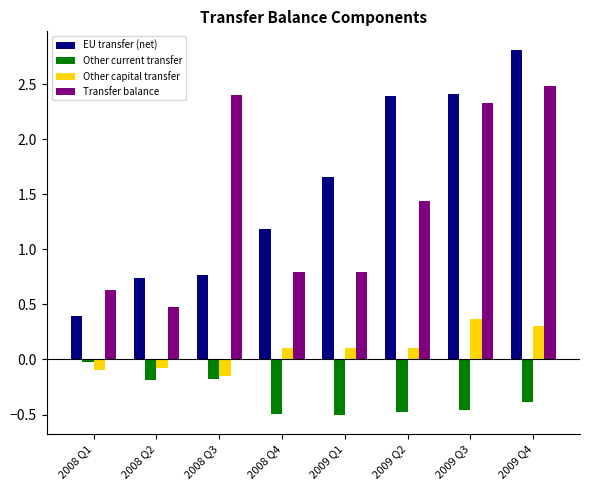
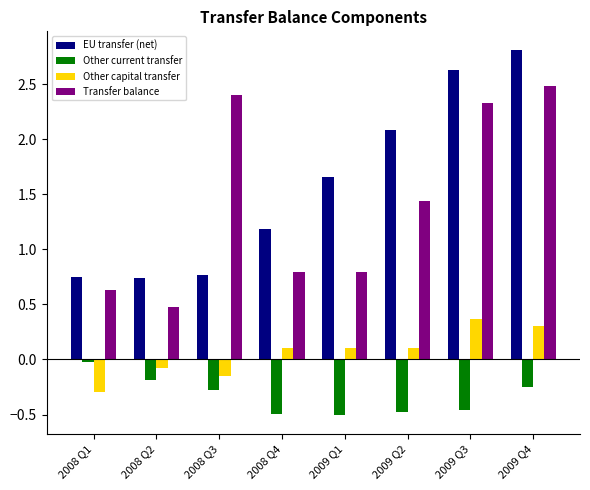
  {
    "EU transfer (net)": {
-     "2008 Q1": 0.39,
+     "2008 Q1": 0.75,
      "2008 Q2": 0.74,
      "2008 Q3": 0.77,
      "2008 Q4": 1.18,
      "2009 Q1": 1.66,
-     "2009 Q2": 2.39,
-     "2009 Q3": 2.41,
+     "2009 Q2": 2.08,
+     "2009 Q3": 2.63,
      "2009 Q4": 2.81
    },
    "Other current transfer": {
      "2008 Q1": -0.02,
      "2008 Q2": -0.18,
-     "2008 Q3": -0.18,
+     "2008 Q3": -0.28,
      "2008 Q4": -0.49,
      "2009 Q1": -0.51,
      "2009 Q2": -0.48,
      "2009 Q3": -0.46,
-     "2009 Q4": -0.38
+     "2009 Q4": -0.25
    },
    "Other capital transfer": {
-     "2008 Q1": -0.10,
+     "2008 Q1": -0.30,
      "2008 Q2": -0.08,
      "2008 Q3": -0.15,
      "2008 Q4": 0.10,
      "2009 Q1": 0.10,
      "2009 Q2": 0.10,
      "2009 Q3": 0.36,
      "2009 Q4": 0.31
    },
    "Transfer balance": {
      "2008 Q1": 0.63,
      "2008 Q2": 0.48,
      "2008 Q3": 2.40,
      "2008 Q4": 0.80,
      "2009 Q1": 0.80,
      "2009 Q2": 1.44,
      "2009 Q3": 2.33,
      "2009 Q4": 2.48
    }
  }
